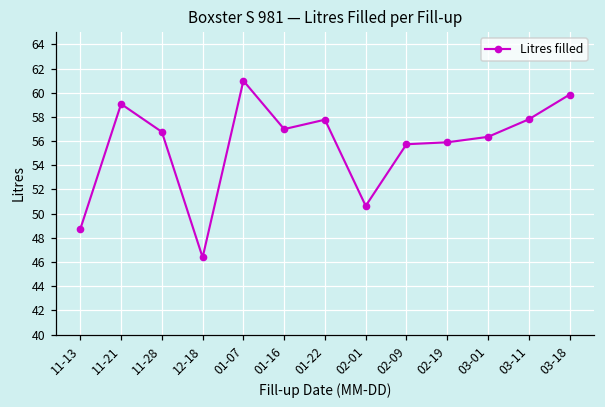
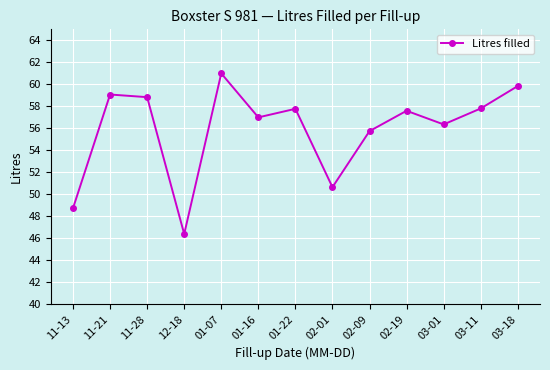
  {
    "11-13": 48.7,
    "11-21": 59.1,
-   "11-28": 56.8,
+   "11-28": 58.8,
    "12-18": 46.4,
    "01-07": 61.0,
    "01-16": 57.0,
    "01-22": 57.8,
    "02-01": 50.6,
    "02-09": 55.7,
-   "02-19": 55.9,
+   "02-19": 57.6,
    "03-01": 56.4,
    "03-11": 57.8,
    "03-18": 59.8
  }
